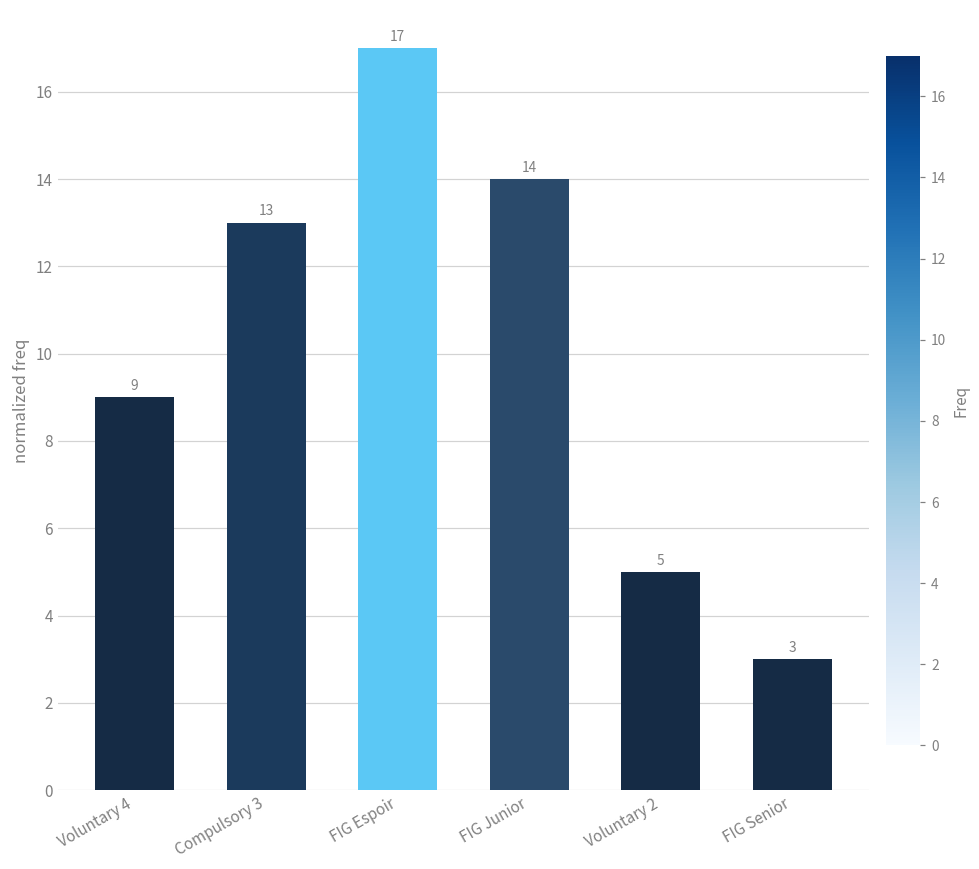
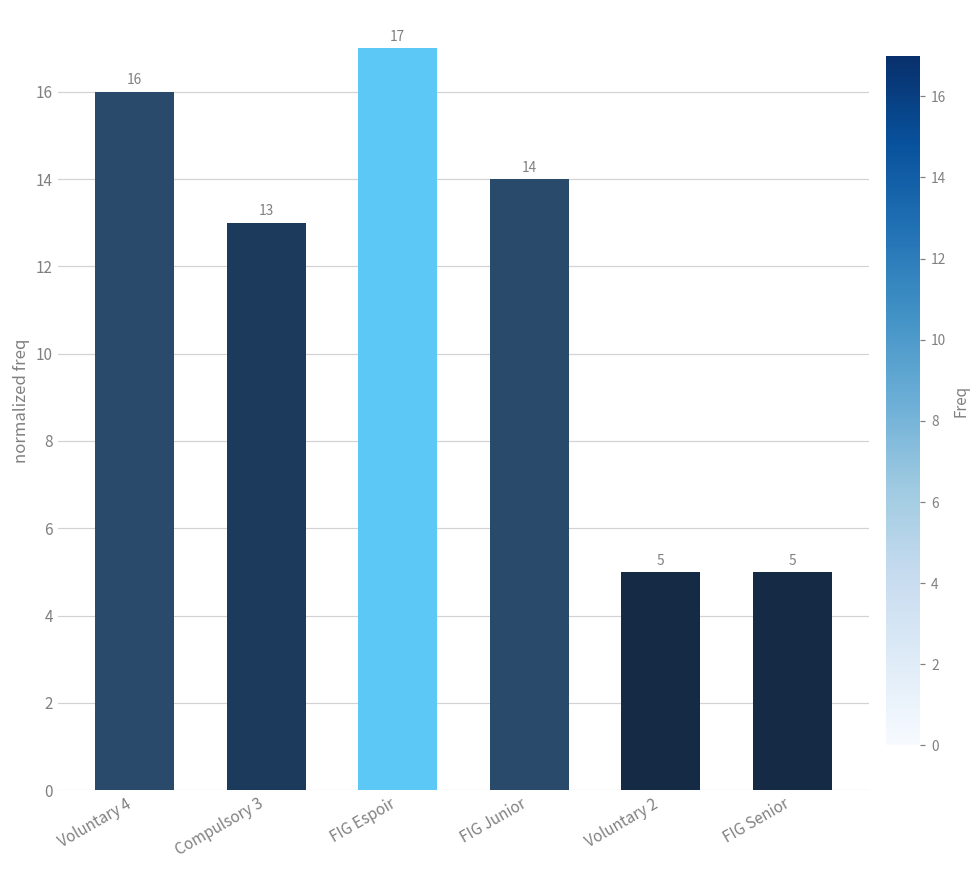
  {
-   "Voluntary 4": 9,
+   "Voluntary 4": 16,
    "Compulsory 3": 13,
    "FIG Espoir": 17,
    "FIG Junior": 14,
    "Voluntary 2": 5,
-   "FIG Senior": 3
+   "FIG Senior": 5
  }
